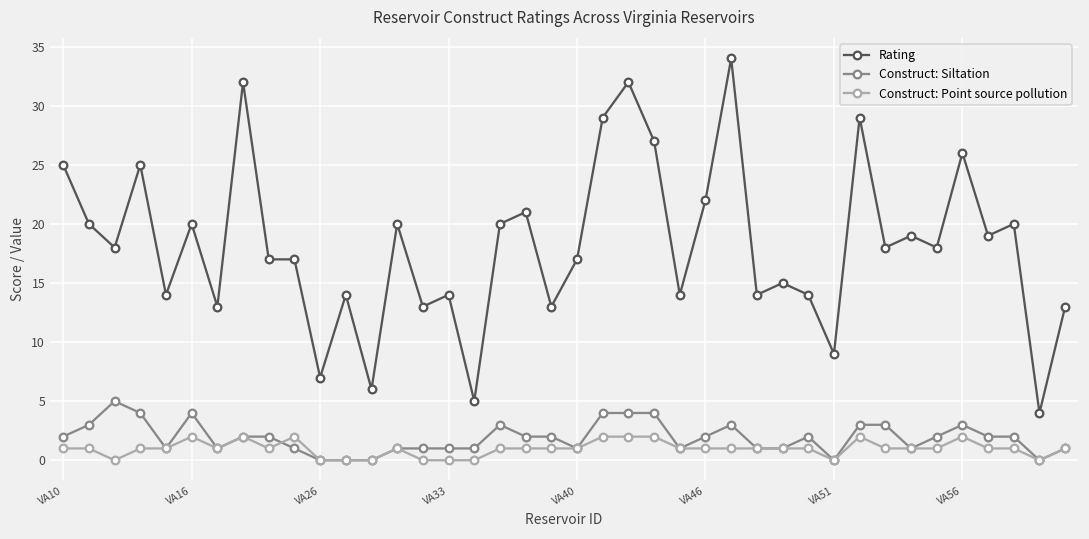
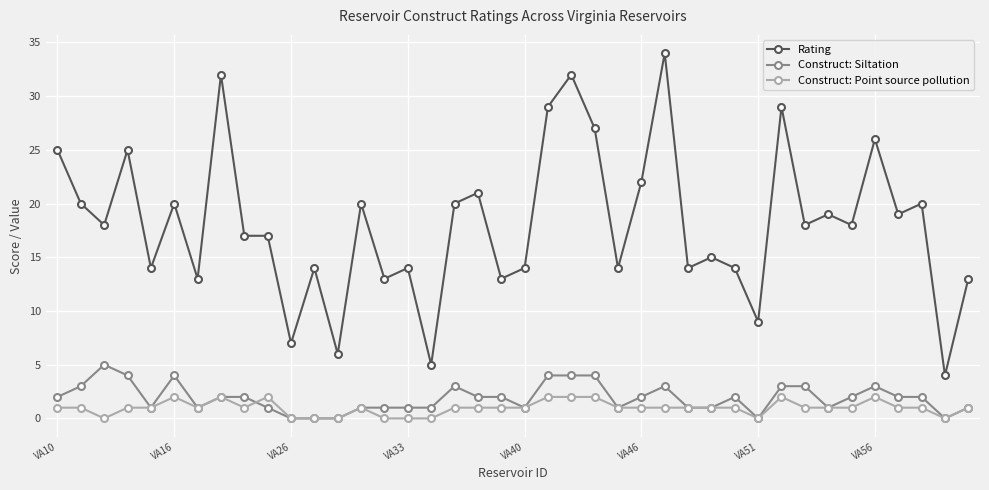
  {
    "Rating": {
      "VA10": 25,
      "VA16": 20,
      "VA26": 7,
      "VA33": 14,
-     "VA40": 17,
+     "VA40": 14,
      "VA46": 22,
      "VA51": 9,
      "VA56": 26
    }
  }
